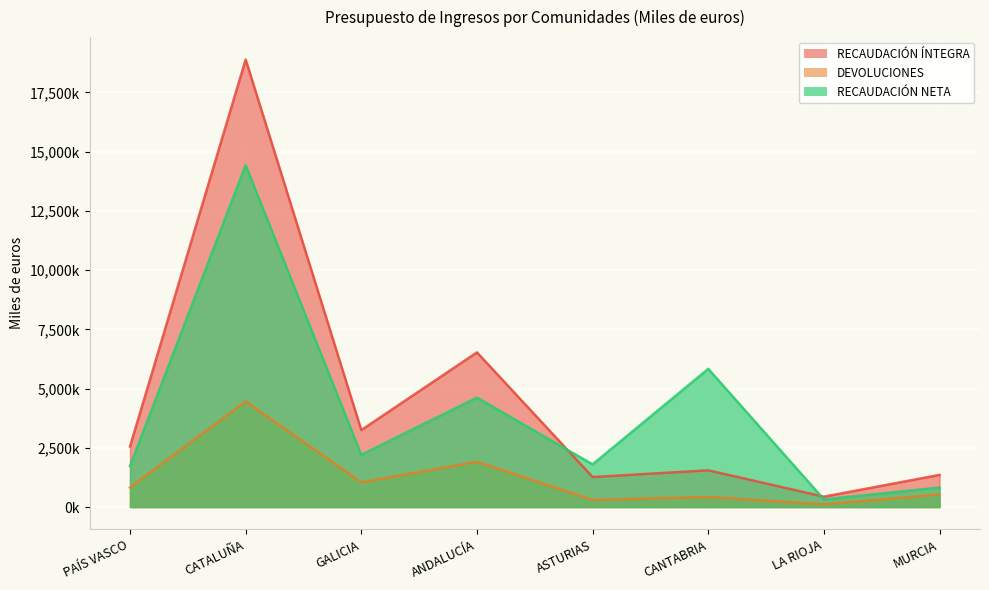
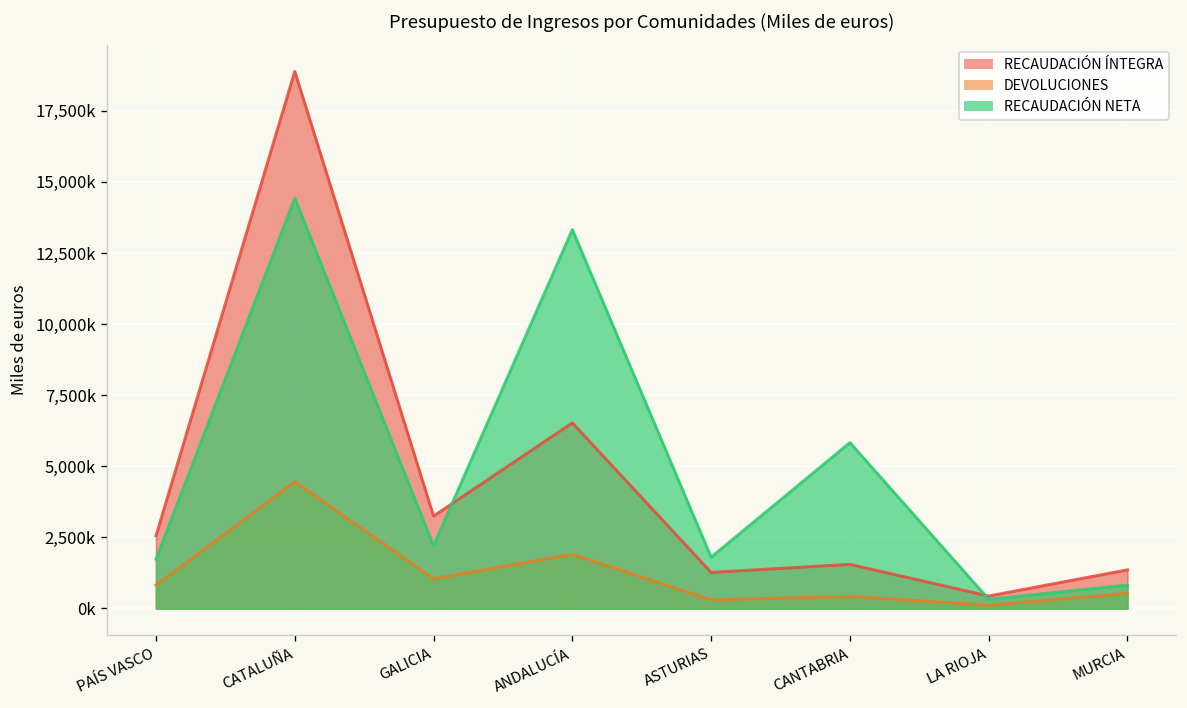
  {
    "RECAUDACIÓN NETA": {
      "PAÍS VASCO": "1,700,000",
      "CATALUÑA": "14,400,000",
      "GALICIA": "2,200,000",
-     "ANDALUCÍA": "4,600,000",
+     "ANDALUCÍA": "13,300,000",
      "ASTURIAS": "1,800,000",
      "CANTABRIA": "5,800,000",
      "LA RIOJA": "300,000",
      "MURCIA": "800,000"
    }
  }
